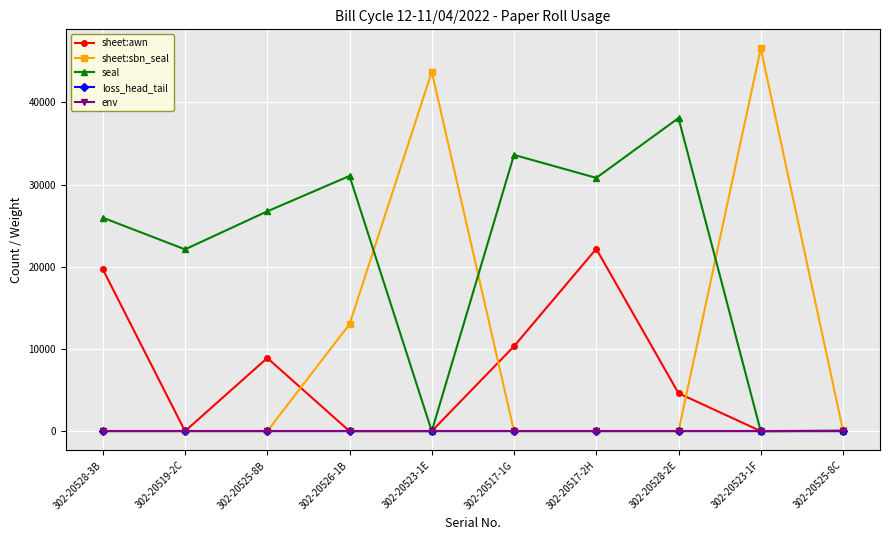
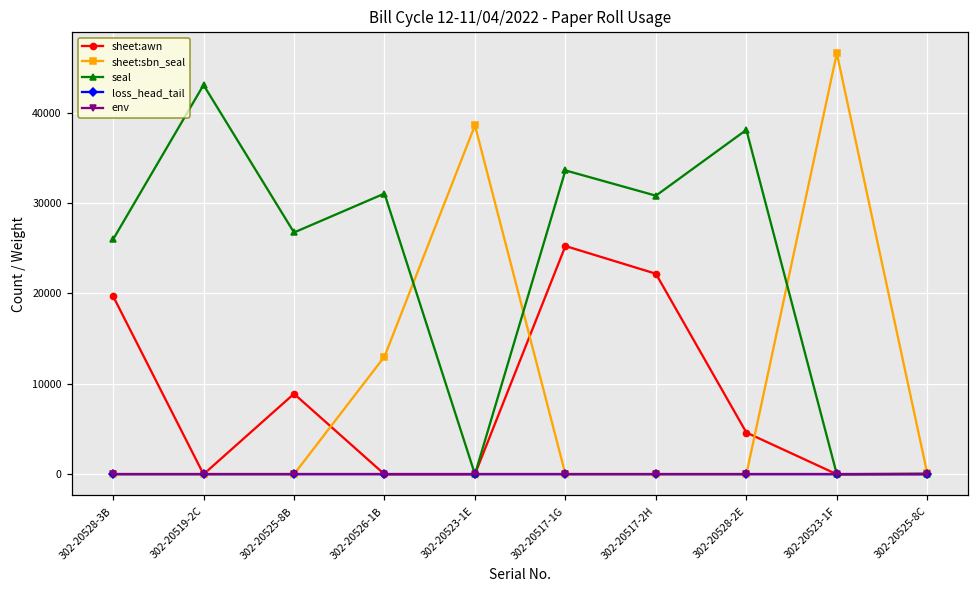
  {
    "sheet:awn": {
      "302-20528-3B": 20000,
      "302-20525-8B": 9000,
-     "302-20517-1G": 10000,
+     "302-20517-1G": 25000,
      "302-20517-2H": 22000,
      "302-20528-2E": 5000
    },
    "sheet:sbn_seal": {
      "302-20526-1B": 13000,
-     "302-20523-1E": 44000,
+     "302-20523-1E": 39000,
      "302-20523-1F": 47000
    },
    "seal": {
      "302-20528-3B": 26000,
-     "302-20519-2C": 22000,
+     "302-20519-2C": 43000,
      "302-20525-8B": 27000,
      "302-20526-1B": 31000,
      "302-20517-1G": 34000,
      "302-20517-2H": 31000,
      "302-20528-2E": 38000
    }
  }
